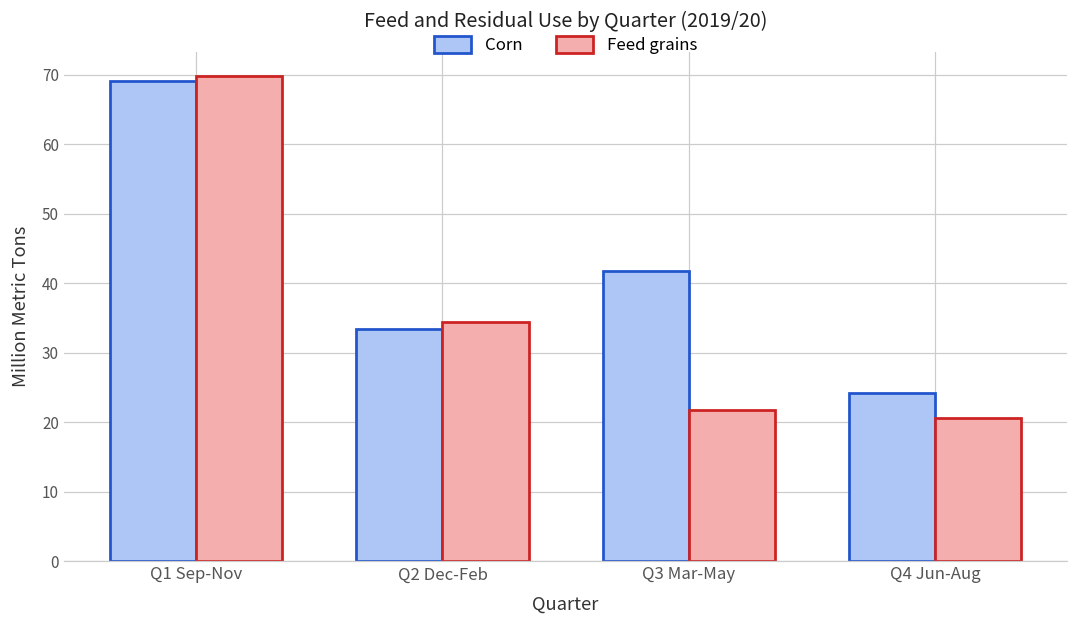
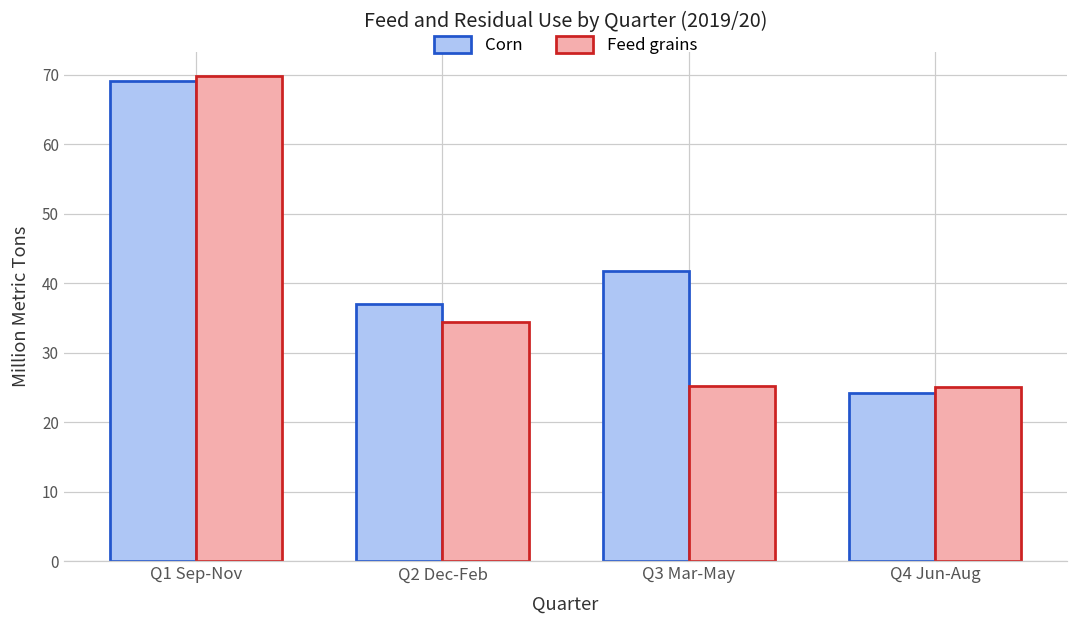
  {
    "Corn": {
      "Q1 Sep-Nov": 69,
-     "Q2 Dec-Feb": 33,
+     "Q2 Dec-Feb": 37,
      "Q3 Mar-May": 42,
      "Q4 Jun-Aug": 24
    },
    "Feed grains": {
      "Q1 Sep-Nov": 70,
      "Q2 Dec-Feb": 34,
-     "Q3 Mar-May": 22,
-     "Q4 Jun-Aug": 21
+     "Q3 Mar-May": 25,
+     "Q4 Jun-Aug": 25
    }
  }
